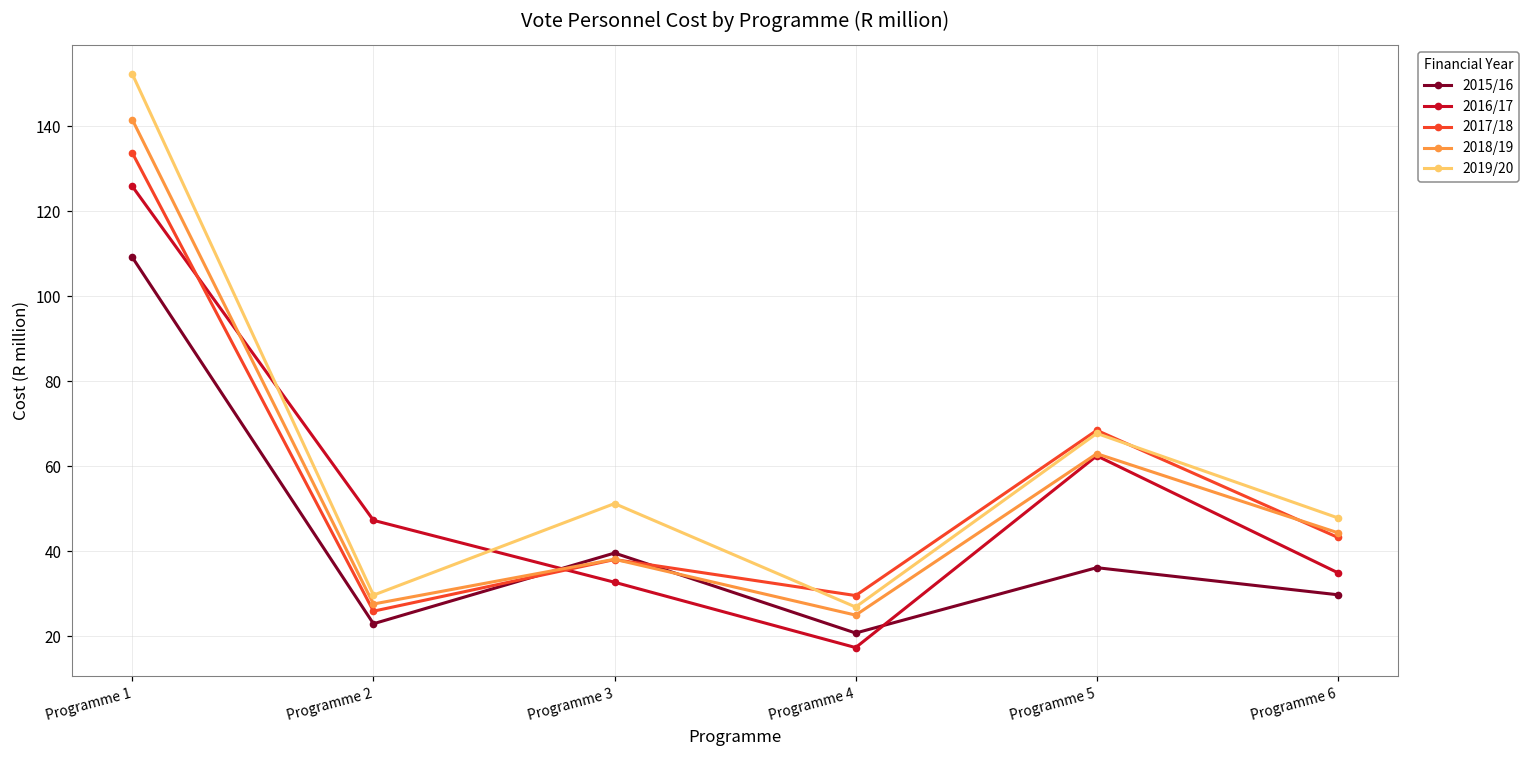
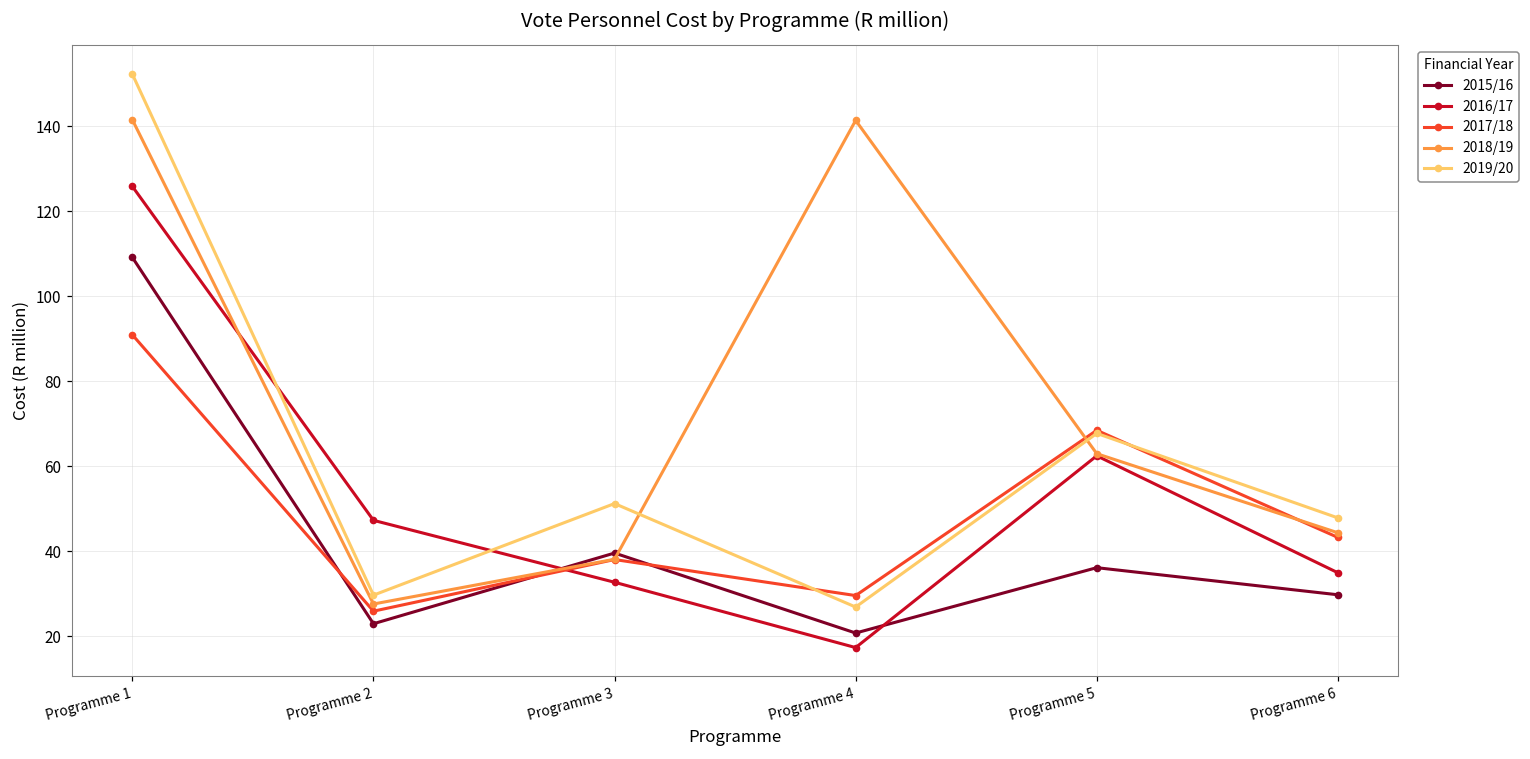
  {
    "2015/16": {
      "Programme 1": 109,
      "Programme 2": 23,
      "Programme 3": 40,
      "Programme 4": 21,
      "Programme 5": 36,
      "Programme 6": 30
    },
    "2016/17": {
      "Programme 1": 126,
      "Programme 2": 47,
      "Programme 3": 33,
      "Programme 4": 17,
      "Programme 6": 35
    },
    "2017/18": {
-     "Programme 1": 134,
+     "Programme 1": 91,
      "Programme 2": 26,
      "Programme 4": 30,
      "Programme 5": 68,
      "Programme 6": 43
    },
    "2018/19": {
      "Programme 1": 141,
      "Programme 2": 28,
-     "Programme 4": 25,
+     "Programme 4": 141,
      "Programme 6": 44
    },
    "2019/20": {
      "Programme 1": 152,
      "Programme 2": 30,
      "Programme 3": 51,
      "Programme 4": 27,
      "Programme 5": 68,
      "Programme 6": 48
    }
  }
